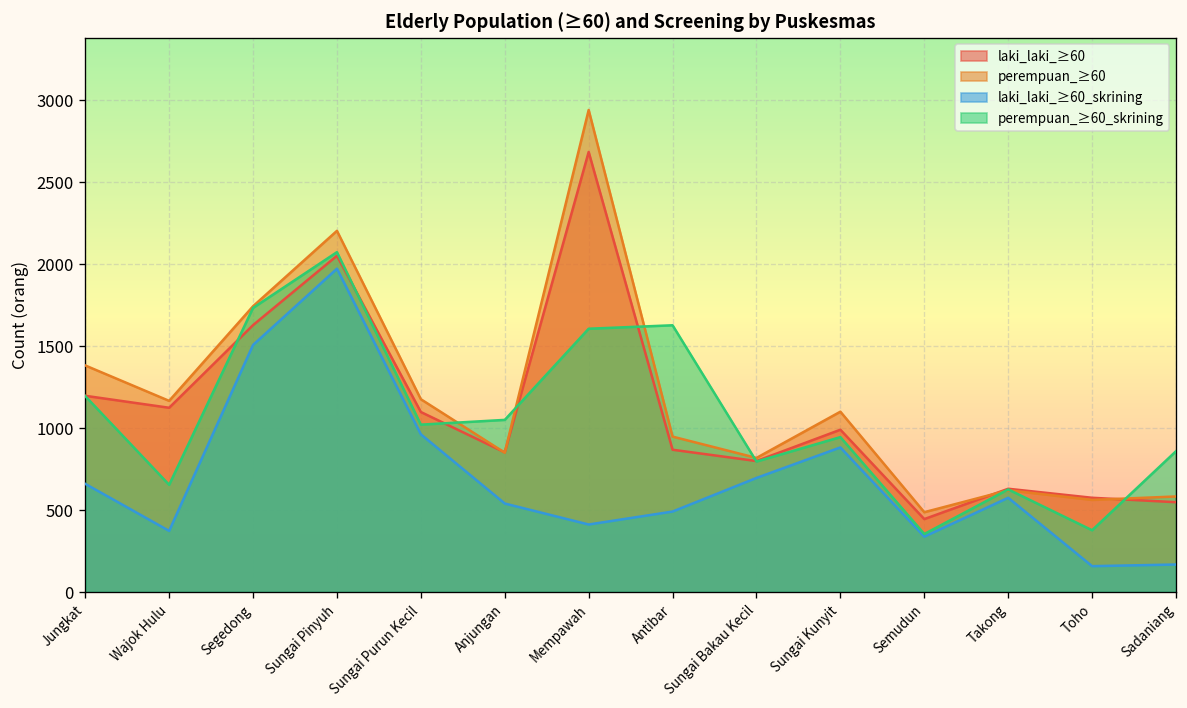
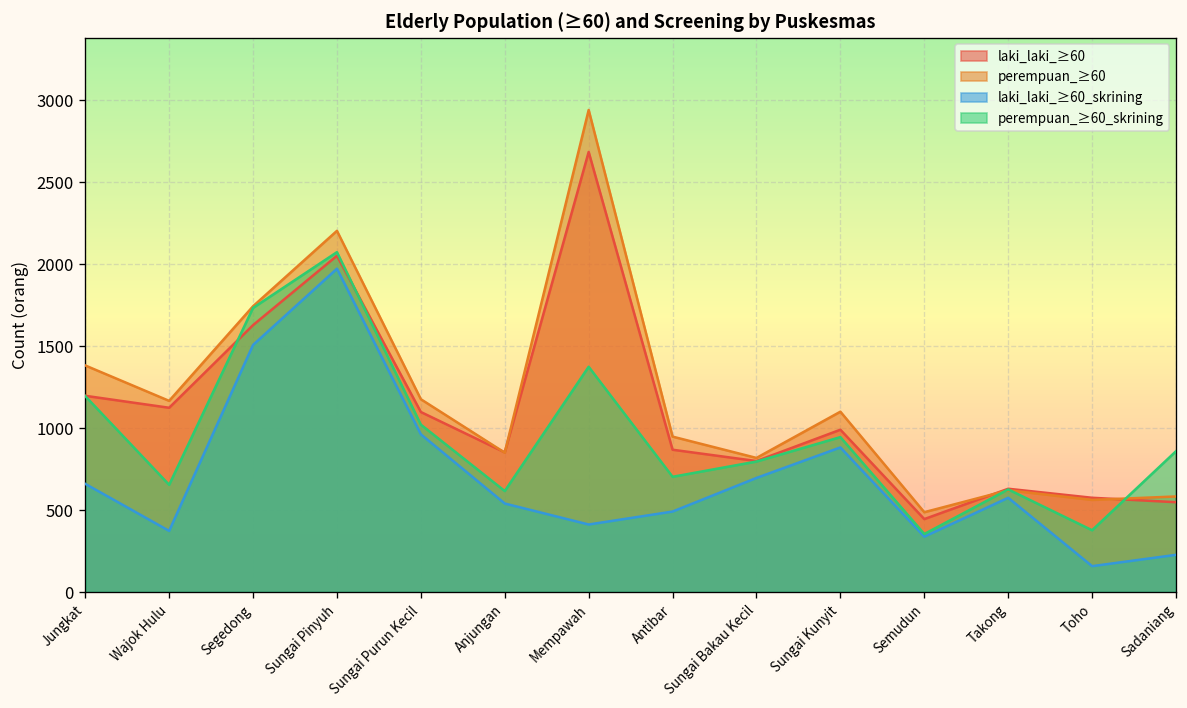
  {
    "laki_laki_≥60_skrining": {
      "Jungkat": 660,
      "Wajok Hulu": 370,
      "Segedong": 1510,
      "Sungai Pinyuh": 1970,
      "Sungai Purun Kecil": 960,
      "Anjungan": 540,
      "Mempawah": 410,
      "Antibar": 490,
      "Sungai Bakau Kecil": 700,
      "Sungai Kunyit": 880,
      "Takong": 580,
      "Toho": 160,
-     "Sadaniang": 170
+     "Sadaniang": 230
    },
    "perempuan_≥60_skrining": {
      "Wajok Hulu": 650,
      "Sungai Pinyuh": 2070,
      "Sungai Purun Kecil": 1020,
-     "Anjungan": 1050,
-     "Mempawah": 1610,
-     "Antibar": 1630,
+     "Anjungan": 620,
+     "Mempawah": 1370,
+     "Antibar": 700,
      "Sungai Kunyit": 950,
      "Toho": 380,
      "Sadaniang": 860
    }
  }
